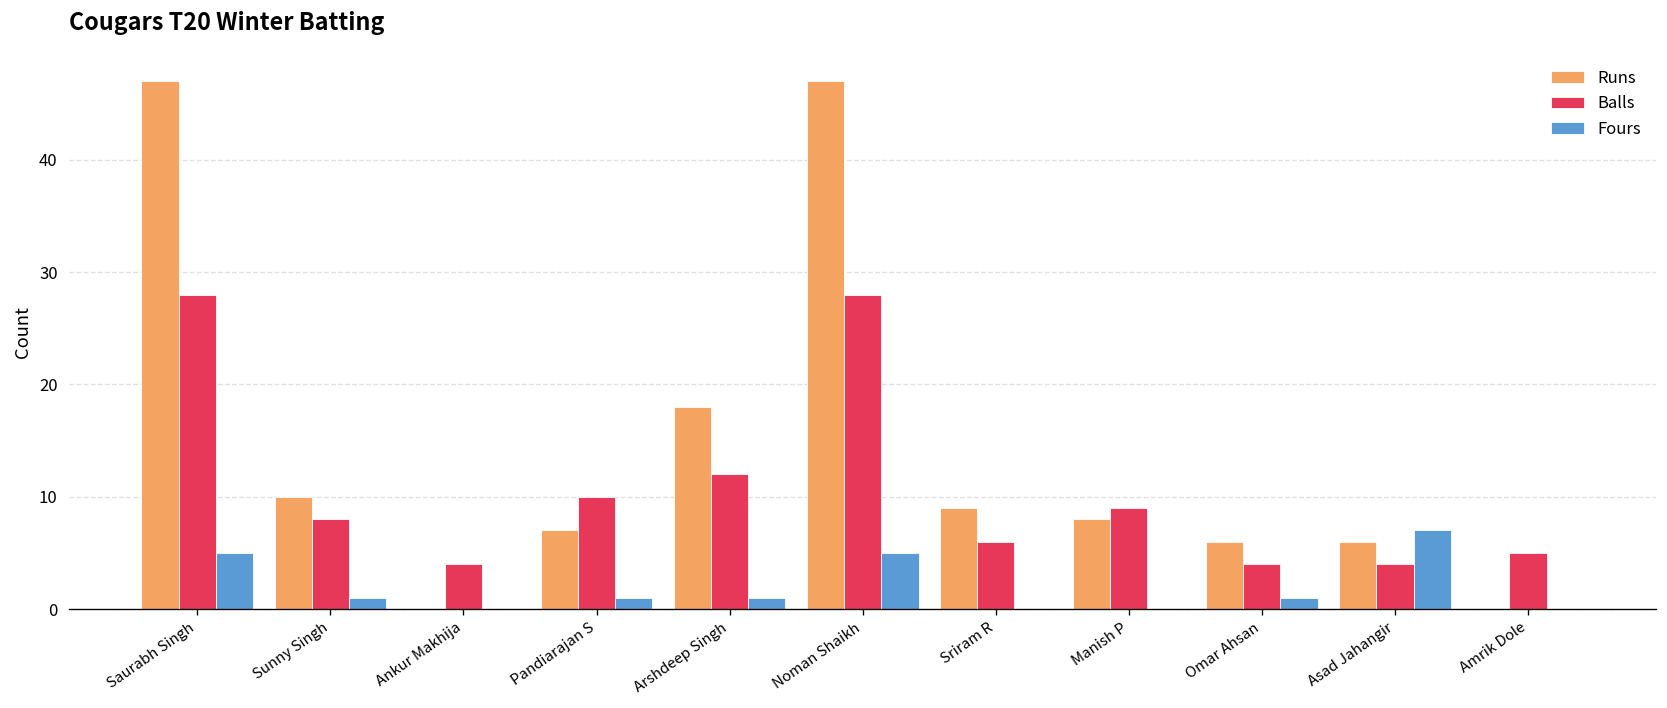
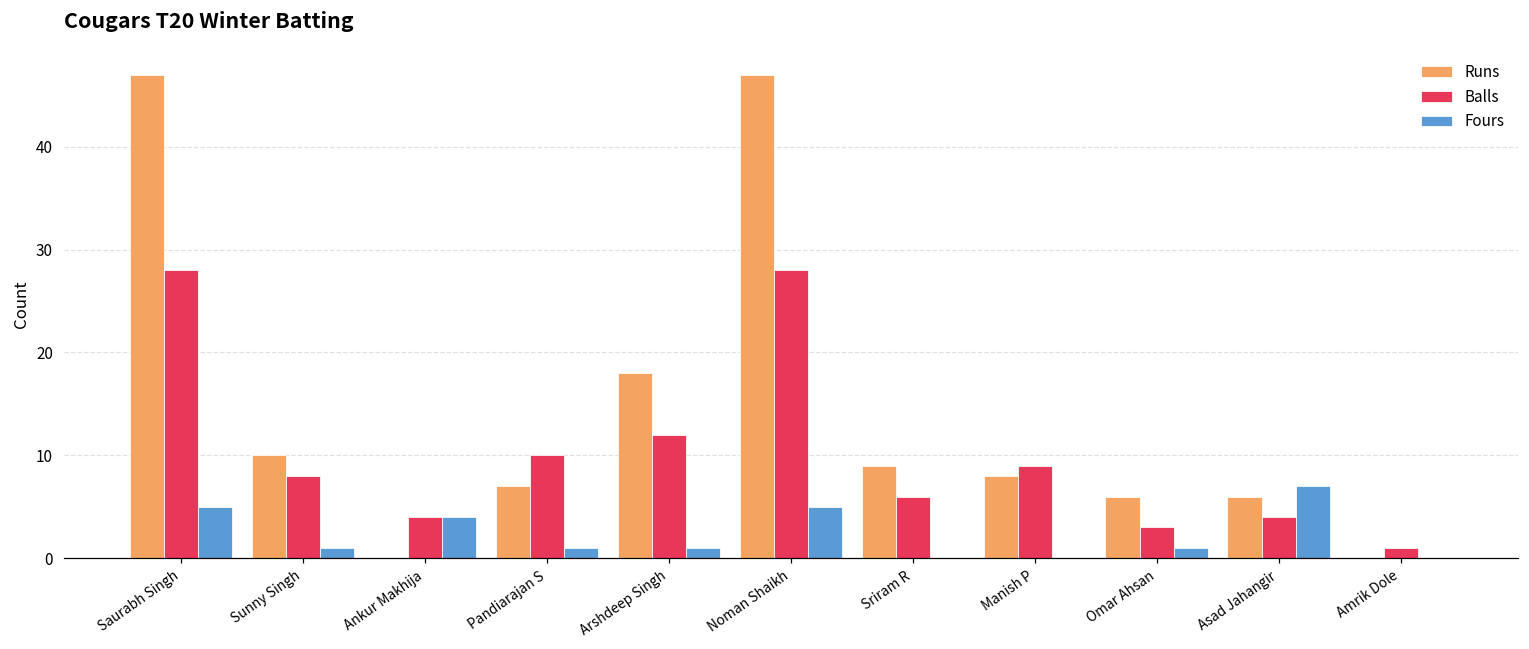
  {
    "Runs": {
      "Saurabh Singh": 47,
      "Sunny Singh": 10,
      "Ankur Makhija": 0,
      "Pandiarajan S": 7,
      "Arshdeep Singh": 18,
      "Noman Shaikh": 47,
      "Sriram R": 9,
      "Manish P": 8,
      "Omar Ahsan": 6,
      "Asad Jahangir": 6,
      "Amrik Dole": 0
    },
    "Balls": {
      "Saurabh Singh": 28,
      "Sunny Singh": 8,
      "Ankur Makhija": 4,
      "Pandiarajan S": 10,
      "Arshdeep Singh": 12,
      "Noman Shaikh": 28,
      "Sriram R": 6,
      "Manish P": 9,
-     "Omar Ahsan": 4,
+     "Omar Ahsan": 3,
      "Asad Jahangir": 4,
-     "Amrik Dole": 5
+     "Amrik Dole": 1
    },
    "Fours": {
      "Saurabh Singh": 5,
      "Sunny Singh": 1,
-     "Ankur Makhija": 0,
+     "Ankur Makhija": 4,
      "Pandiarajan S": 1,
      "Arshdeep Singh": 1,
      "Noman Shaikh": 5,
      "Sriram R": 0,
      "Manish P": 0,
      "Omar Ahsan": 1,
      "Asad Jahangir": 7,
      "Amrik Dole": 0
    }
  }
